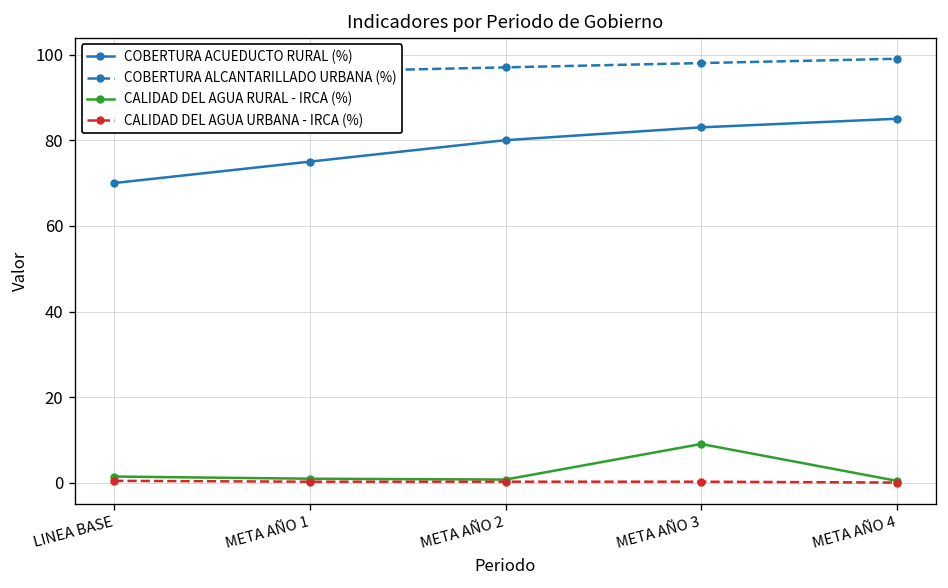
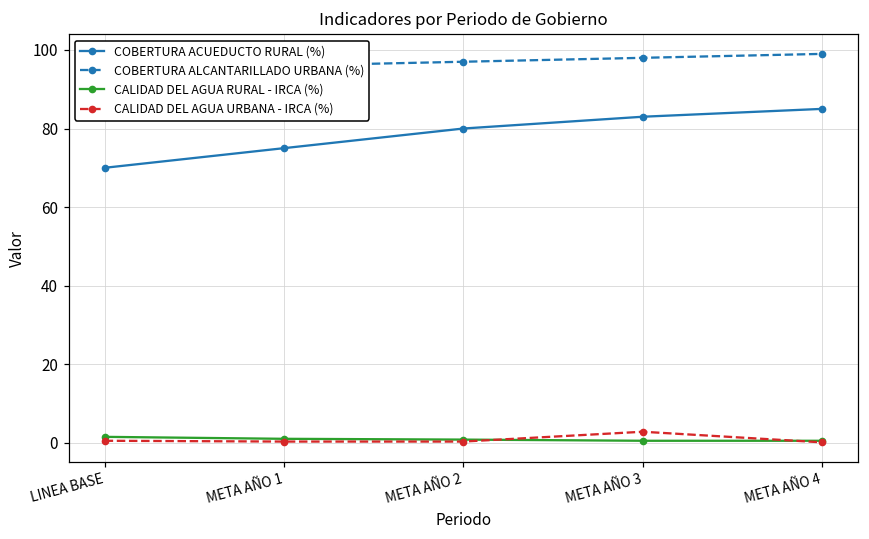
  {
    "CALIDAD DEL AGUA RURAL - IRCA (%)": {
      "LINEA BASE": 2,
-     "META AÑO 3": 9
+     "META AÑO 3": 1
    },
    "CALIDAD DEL AGUA URBANA - IRCA (%)": {
      "LINEA BASE": 1,
-     "META AÑO 3": 0
+     "META AÑO 3": 3
    }
  }
